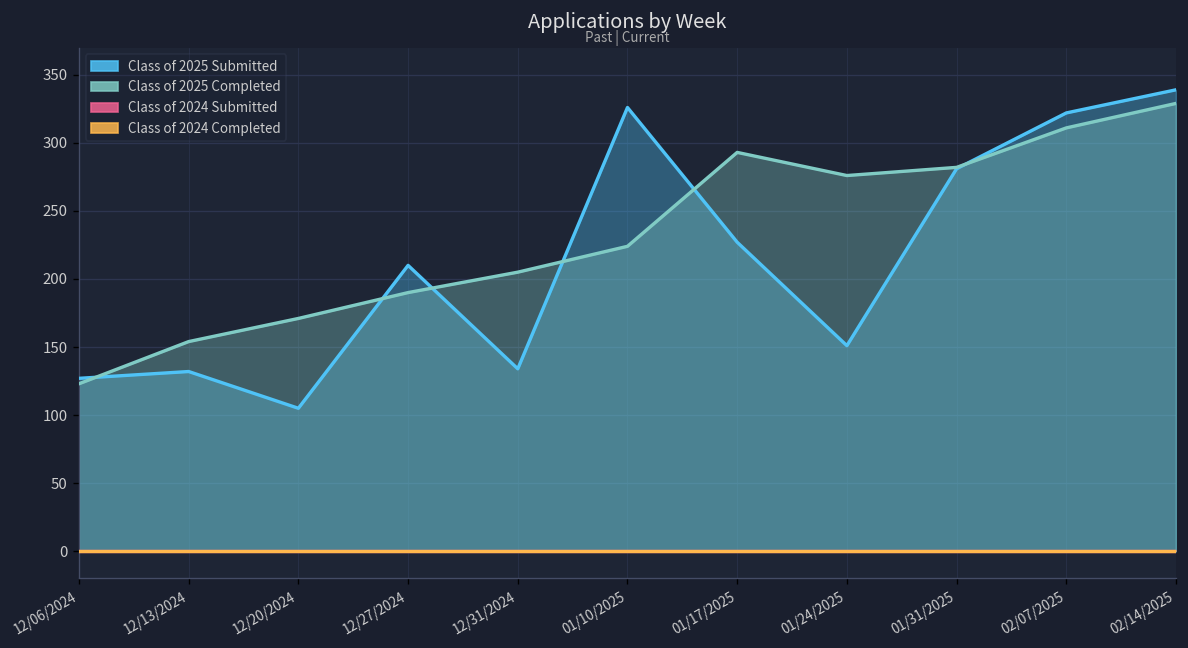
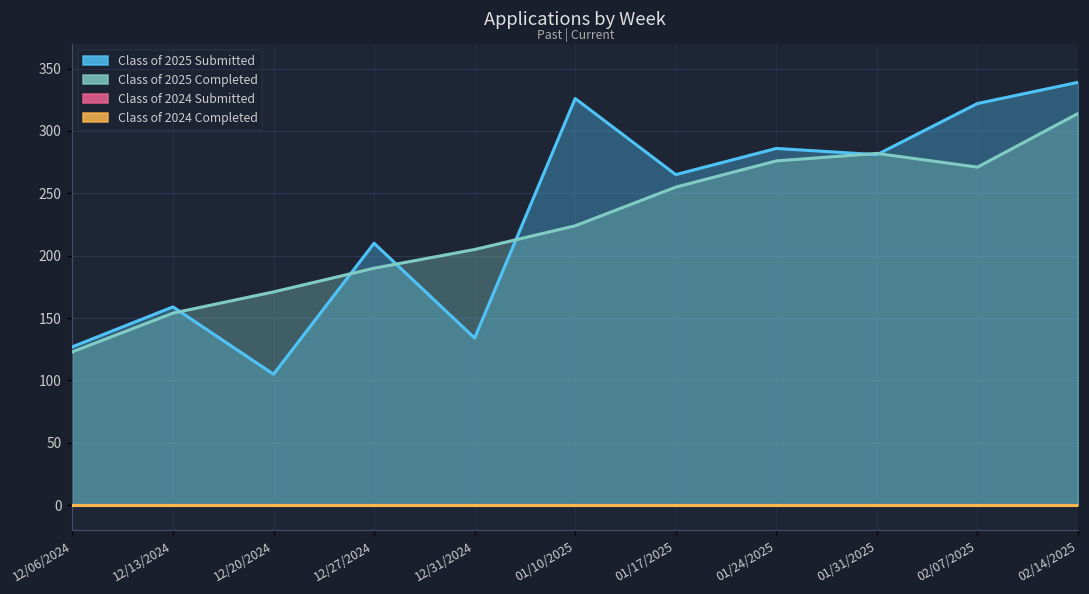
  {
    "Class of 2025 Submitted": {
      "12/06/2024": 127,
-     "12/13/2024": 132,
+     "12/13/2024": 159,
      "12/20/2024": 105,
      "12/27/2024": 210,
      "12/31/2024": 134,
      "01/10/2025": 326,
-     "01/17/2025": 227,
-     "01/24/2025": 151,
+     "01/17/2025": 265,
+     "01/24/2025": 286,
      "02/07/2025": 322,
      "02/14/2025": 339
    },
    "Class of 2025 Completed": {
      "12/06/2024": 123,
      "12/13/2024": 154,
      "12/20/2024": 171,
      "12/27/2024": 190,
      "12/31/2024": 205,
      "01/10/2025": 224,
-     "01/17/2025": 293,
+     "01/17/2025": 255,
      "01/24/2025": 276,
-     "02/07/2025": 311,
-     "02/14/2025": 329
+     "02/07/2025": 271,
+     "02/14/2025": 314
    },
    "Class of 2024 Completed": {
      "12/06/2024": 0,
      "12/13/2024": 0,
      "12/20/2024": 0,
      "12/27/2024": 0,
      "12/31/2024": 0,
      "01/10/2025": 0,
      "01/17/2025": 0,
      "01/24/2025": 0,
      "01/31/2025": 0,
      "02/07/2025": 0,
      "02/14/2025": 0
    }
  }
